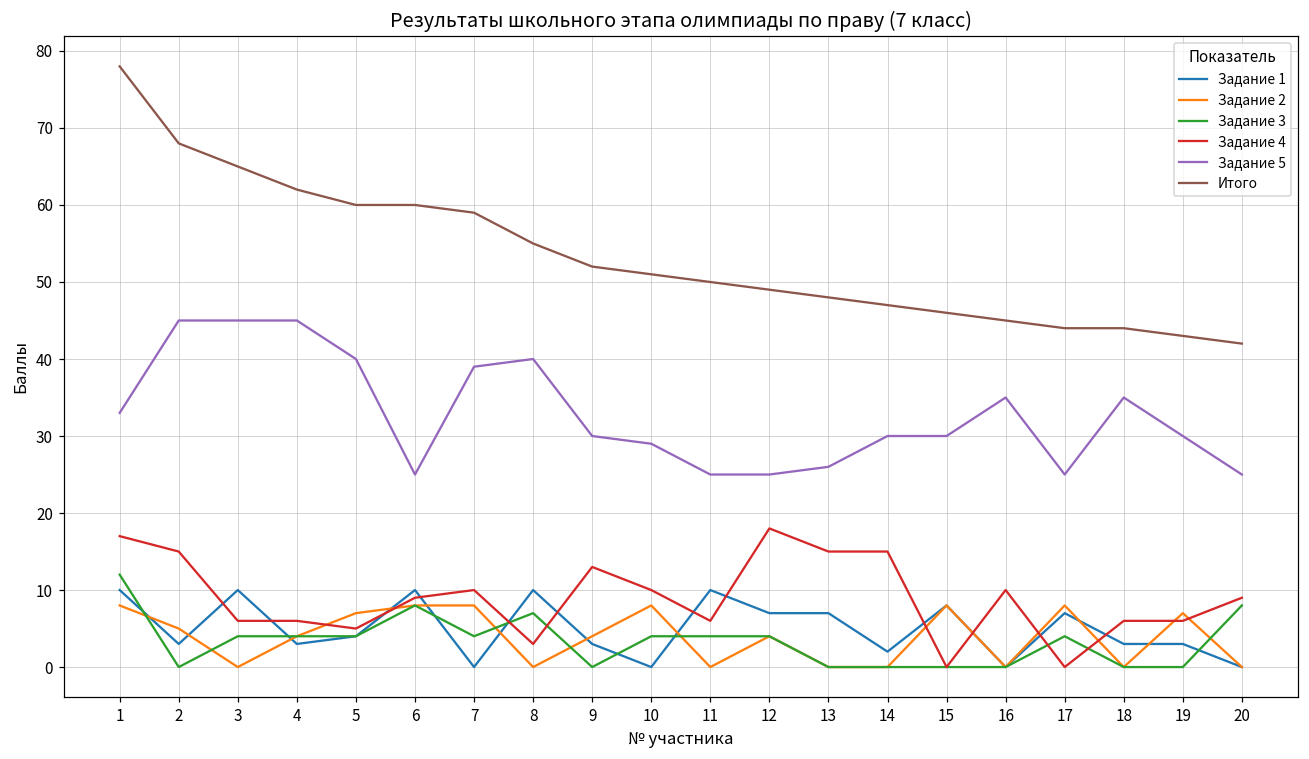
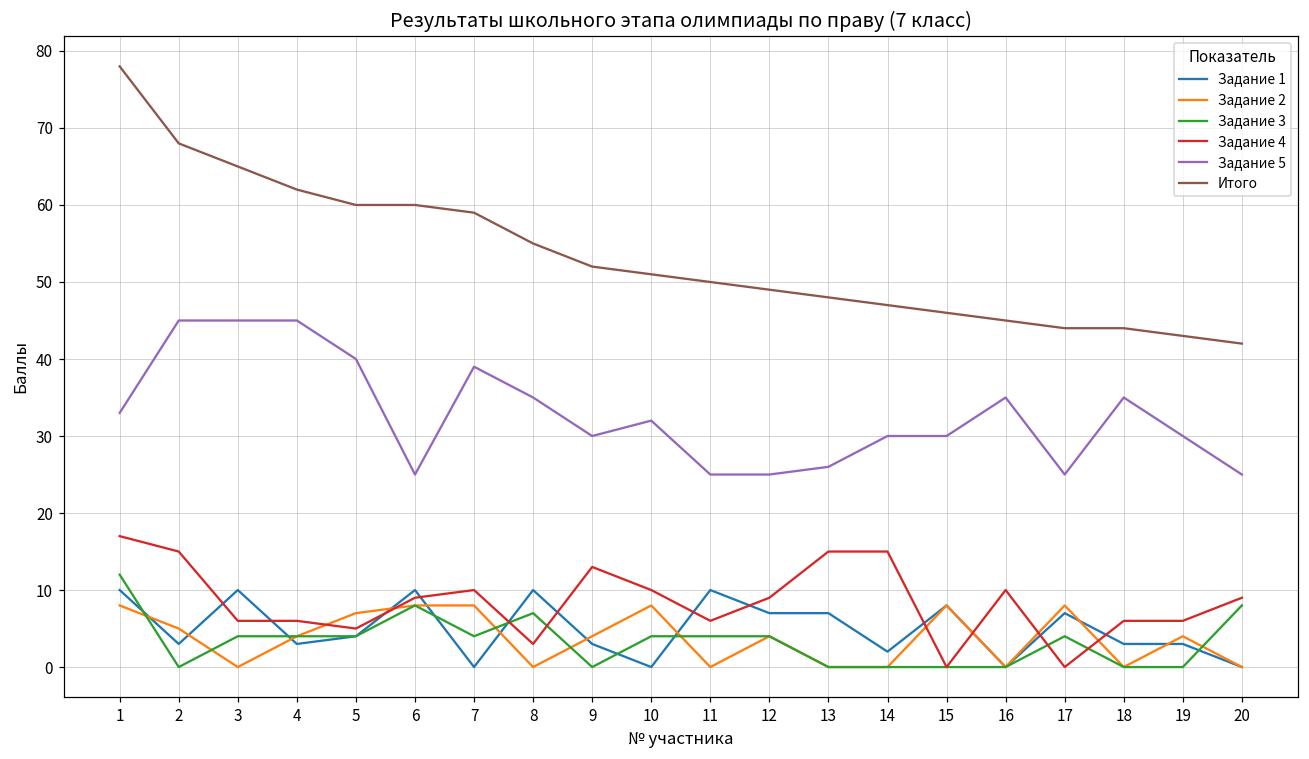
  {
    "Задание 1": {
      "1": 10,
      "2": 3,
      "3": 10,
      "4": 3,
      "6": 10,
      "7": 0,
      "8": 10,
      "9": 3,
      "10": 0,
      "11": 10,
      "12": 7,
      "13": 7,
      "14": 2,
      "17": 7,
      "18": 3,
      "19": 3
    },
    "Задание 2": {
      "1": 8,
      "2": 5,
      "3": 0,
      "5": 7,
      "7": 8,
      "8": 0,
      "9": 4,
      "10": 8,
      "11": 0,
      "17": 8,
-     "19": 7
+     "19": 4
    },
    "Задание 3": {
      "1": 12,
      "2": 0,
      "3": 4,
      "7": 4,
      "8": 7,
      "9": 0,
      "10": 4,
      "11": 4,
      "17": 4,
      "19": 0,
      "20": 8
    },
    "Задание 4": {
      "1": 17,
      "2": 15,
      "3": 6,
      "4": 6,
      "5": 5,
      "6": 9,
      "7": 10,
      "8": 3,
      "9": 13,
      "10": 10,
      "11": 6,
-     "12": 18,
+     "12": 9,
      "13": 15,
      "14": 15,
      "16": 10,
      "17": 0,
      "18": 6,
      "19": 6,
      "20": 9
    },
    "Задание 5": {
      "1": 33,
      "2": 45,
      "3": 45,
      "4": 45,
      "5": 40,
      "6": 25,
      "7": 39,
-     "8": 40,
+     "8": 35,
      "9": 30,
-     "10": 29,
+     "10": 32,
      "11": 25,
      "12": 25,
      "13": 26,
      "14": 30,
      "15": 30,
      "16": 35,
      "17": 25,
      "18": 35,
      "19": 30,
      "20": 25
    },
    "Итого": {
      "1": 78,
      "2": 68,
      "3": 65,
      "4": 62,
      "5": 60,
      "6": 60,
      "7": 59,
      "8": 55,
      "9": 52,
      "10": 51,
      "11": 50,
      "12": 49,
      "13": 48,
      "14": 47,
      "15": 46,
      "16": 45,
      "17": 44,
      "18": 44,
      "19": 43,
      "20": 42
    }
  }
